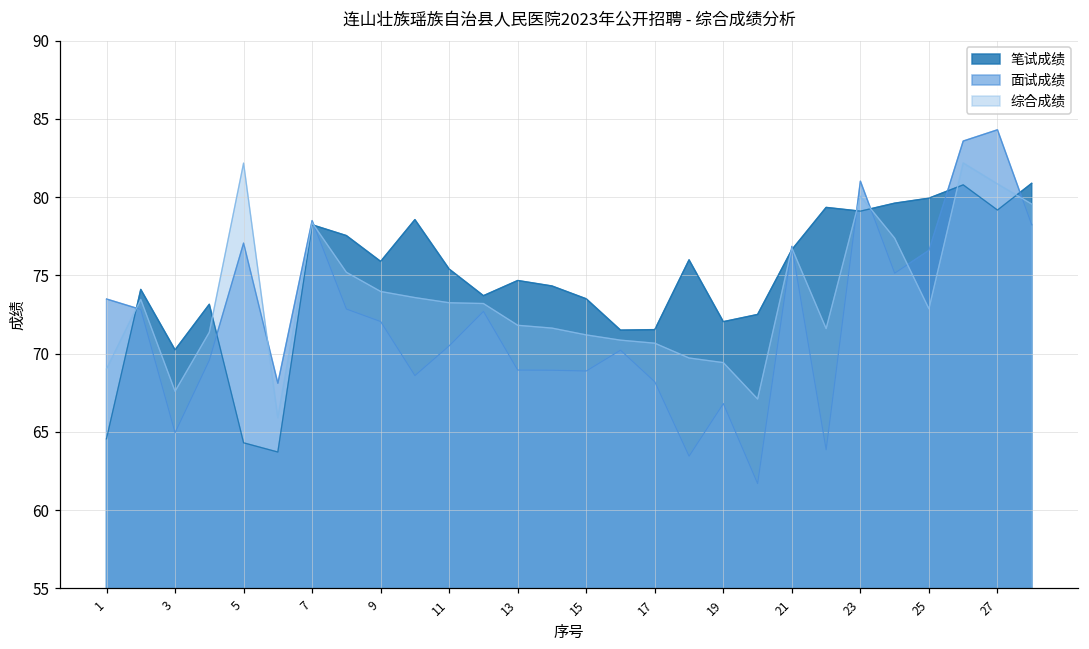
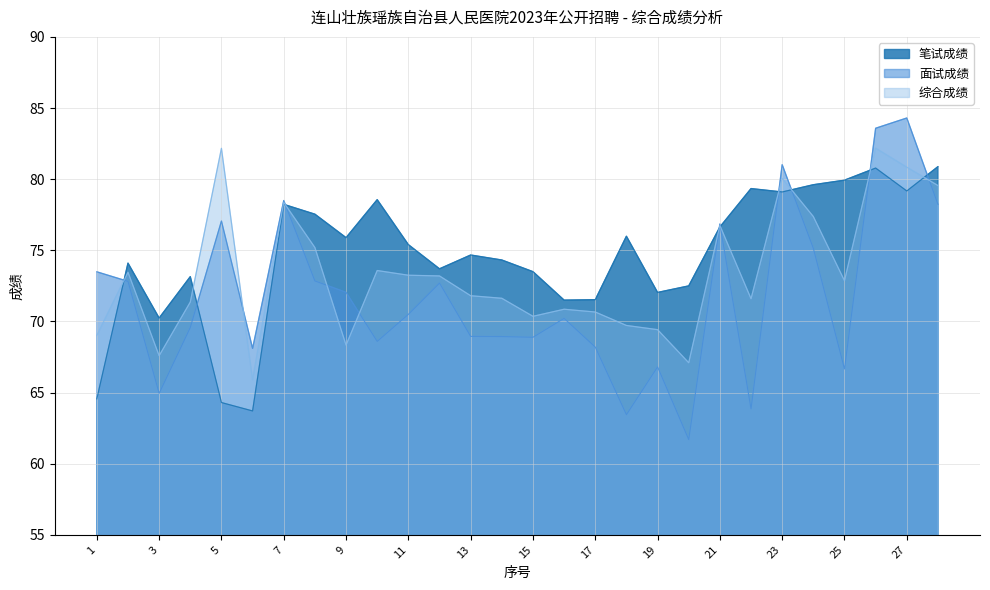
  {
    "笔试成绩": {
      "1": 64.6,
      "3": 70.2,
      "5": 64.3,
      "9": 75.9,
      "11": 75.4,
      "13": 74.7,
      "15": 73.5,
      "17": 71.5,
      "19": 72.0,
      "23": 79.1,
      "25": 79.9,
      "27": 79.2
    },
    "面试成绩": {
      "1": 73.5,
      "3": 65.0,
      "5": 77.1,
      "9": 72.1,
      "11": 70.5,
      "13": 69.0,
      "15": 68.9,
      "17": 68.2,
      "19": 66.8,
      "23": 81.0,
-     "25": 76.6,
+     "25": 66.7,
      "27": 84.3
    },
    "综合成绩": {
      "1": 69.0,
      "3": 67.6,
      "5": 82.2,
-     "9": 74.0,
+     "9": 68.3,
      "11": 73.3,
      "13": 71.8,
-     "15": 71.2,
+     "15": 70.4,
      "17": 70.7,
      "19": 69.4,
      "23": 80.1,
      "25": 72.9,
      "27": 80.8
    }
  }
